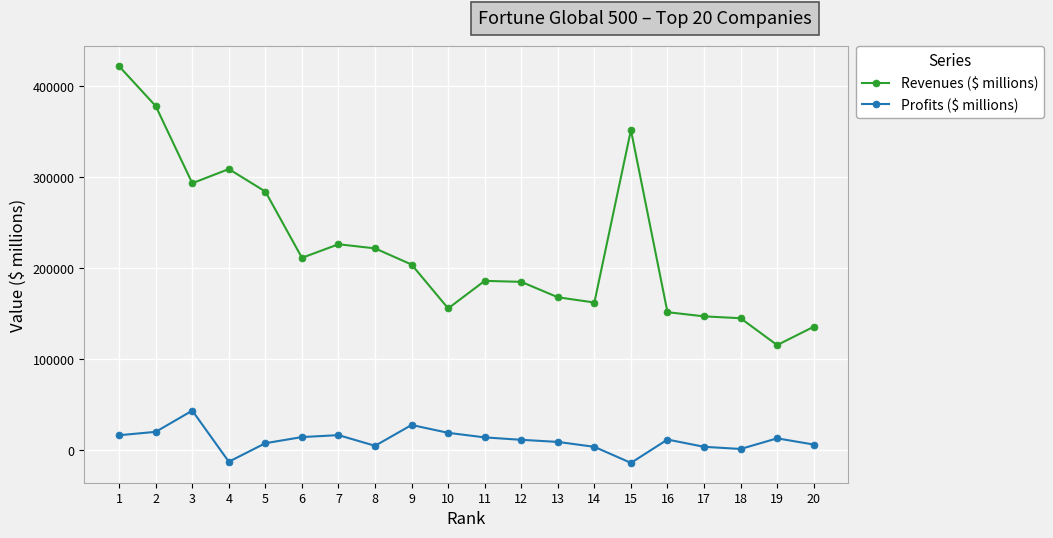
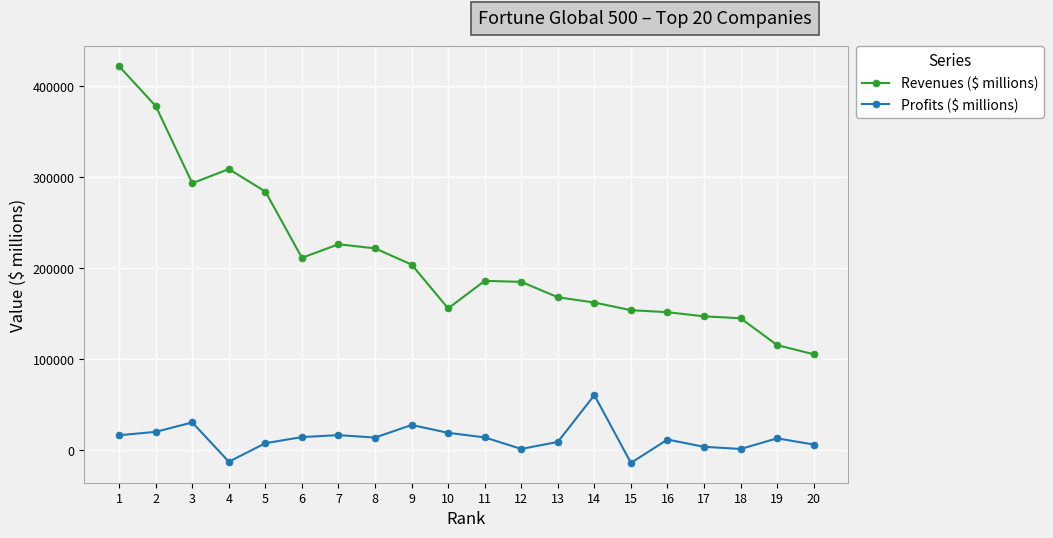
  {
    "Revenues ($ millions)": {
      "1": 420000,
      "2": 380000,
      "3": 290000,
      "4": 310000,
      "5": 280000,
      "6": 210000,
      "7": 230000,
      "8": 220000,
      "9": 200000,
      "10": 160000,
      "11": 190000,
      "12": 180000,
      "13": 170000,
      "14": 160000,
-     "15": 350000,
+     "15": 150000,
      "16": 150000,
      "17": 150000,
      "18": 140000,
      "19": 120000,
-     "20": 140000
+     "20": 110000
    },
    "Profits ($ millions)": {
      "1": 20000,
      "2": 20000,
-     "3": 40000,
+     "3": 30000,
      "4": -10000,
      "5": 10000,
      "6": 10000,
      "7": 20000,
-     "8": 0,
+     "8": 10000,
      "9": 30000,
      "10": 20000,
      "11": 10000,
-     "12": 10000,
+     "12": 0,
      "13": 10000,
-     "14": 0,
+     "14": 60000,
      "15": -10000,
      "16": 10000,
      "17": 0,
      "18": 0,
      "19": 10000,
      "20": 10000
    }
  }
